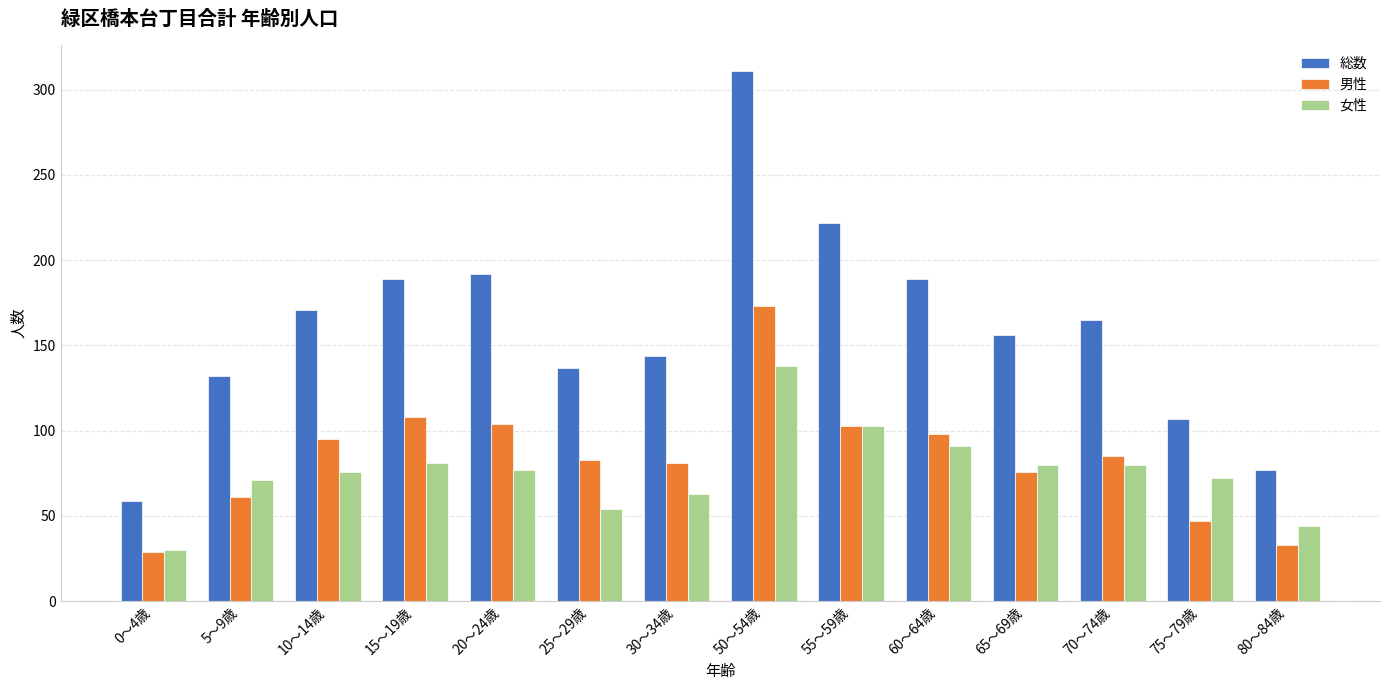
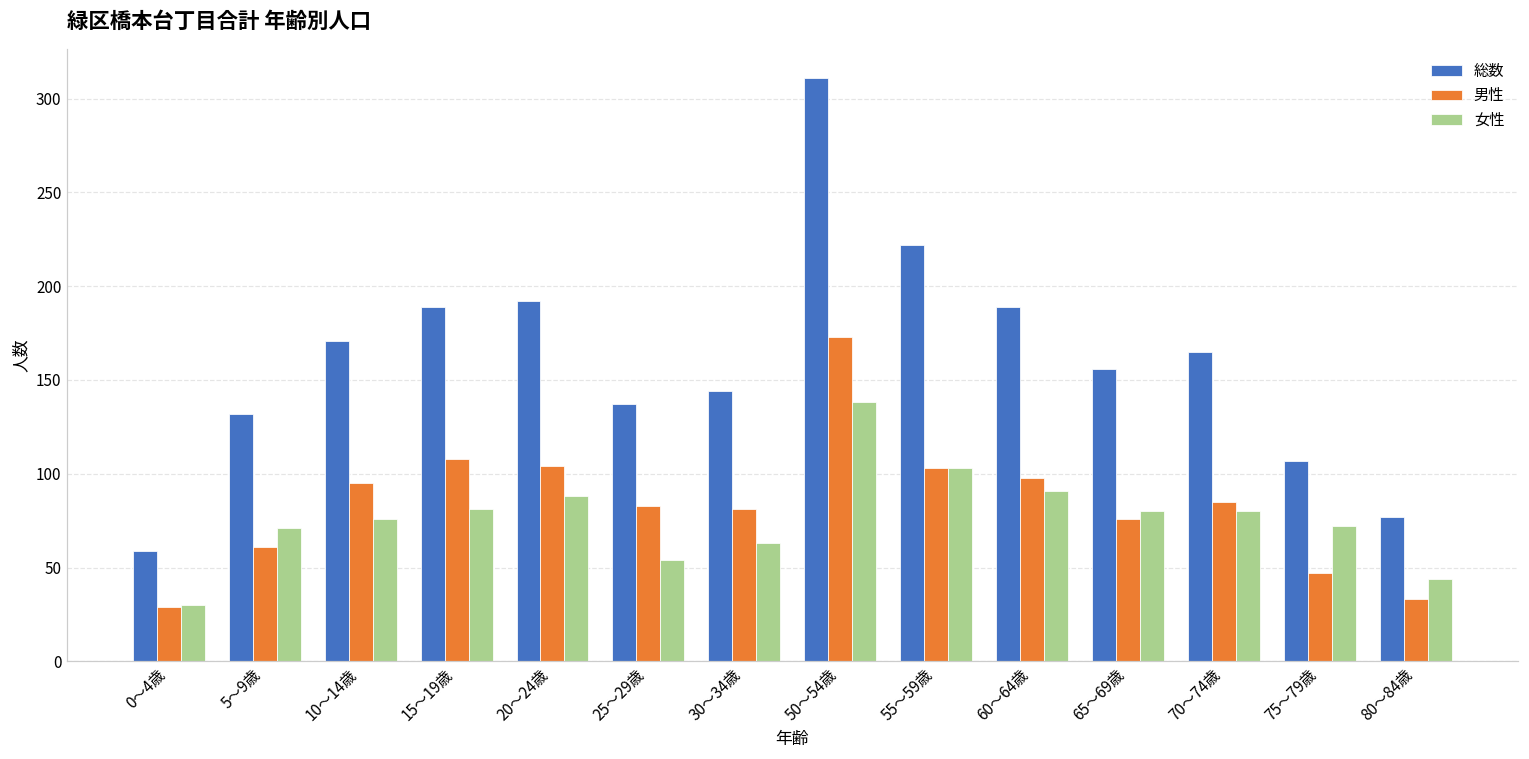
  {
    "総数": {
      "0～4歳": 59,
      "5～9歳": 132,
      "10～14歳": 171,
      "15～19歳": 189,
      "20～24歳": 192,
      "25～29歳": 137,
      "30～34歳": 144,
      "50～54歳": 311,
      "55～59歳": 222,
      "60～64歳": 189,
      "65～69歳": 156,
      "70～74歳": 165,
      "75～79歳": 107,
      "80～84歳": 77
    },
    "男性": {
      "0～4歳": 29,
      "5～9歳": 61,
      "10～14歳": 95,
      "15～19歳": 108,
      "20～24歳": 104,
      "25～29歳": 83,
      "30～34歳": 81,
      "50～54歳": 173,
      "55～59歳": 103,
      "60～64歳": 98,
      "65～69歳": 76,
      "70～74歳": 85,
      "75～79歳": 47,
      "80～84歳": 33
    },
    "女性": {
      "0～4歳": 30,
      "5～9歳": 71,
      "10～14歳": 76,
      "15～19歳": 81,
-     "20～24歳": 77,
+     "20～24歳": 88,
      "25～29歳": 54,
      "30～34歳": 63,
      "50～54歳": 138,
      "55～59歳": 103,
      "60～64歳": 91,
      "65～69歳": 80,
      "70～74歳": 80,
      "75～79歳": 72,
      "80～84歳": 44
    }
  }
